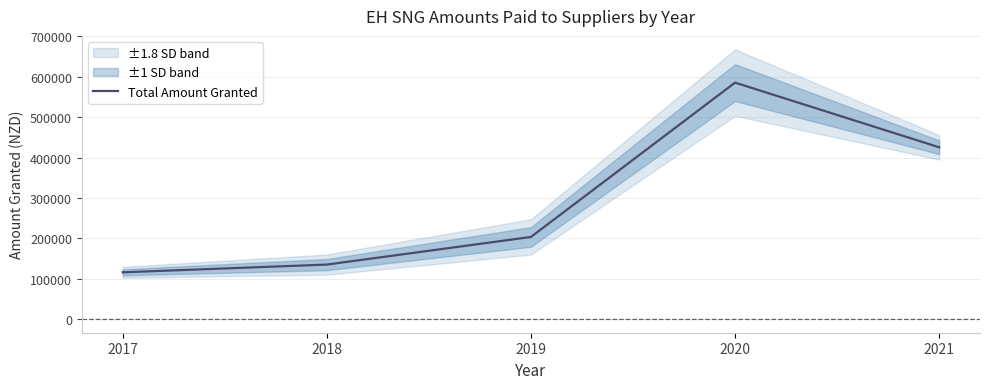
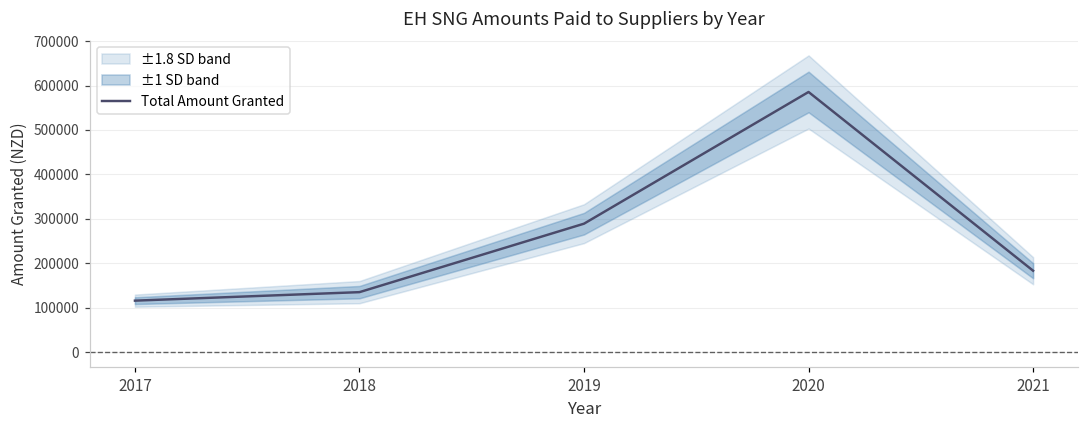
  {
    "Total Amount Granted": {
      "2017": 120000,
      "2018": 140000,
-     "2019": 200000,
+     "2019": 290000,
      "2020": 590000,
-     "2021": 430000
+     "2021": 180000
    }
  }
